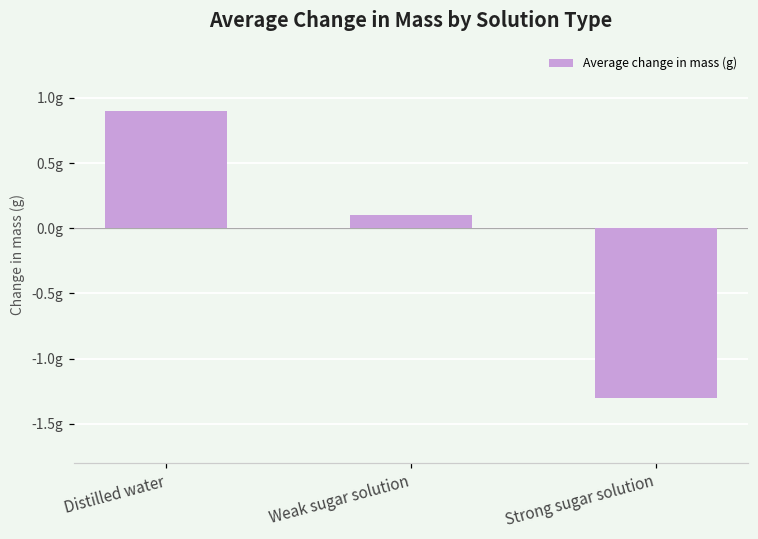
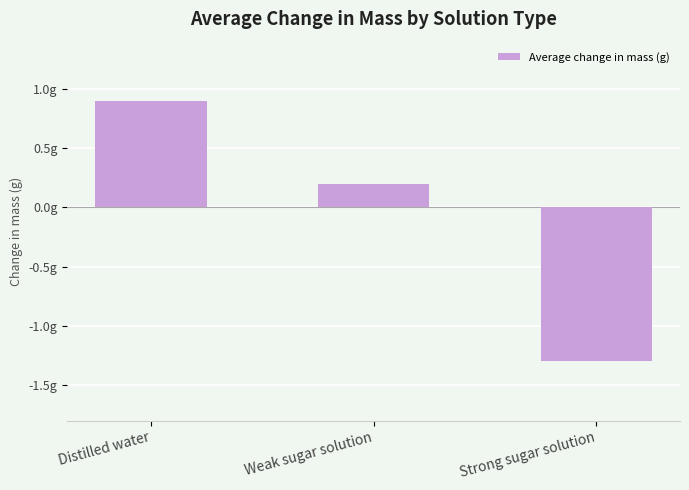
  {
    "Distilled water": "0.9g",
-   "Weak sugar solution": "0.1g",
+   "Weak sugar solution": "0.2g",
    "Strong sugar solution": "-1.3g"
  }
